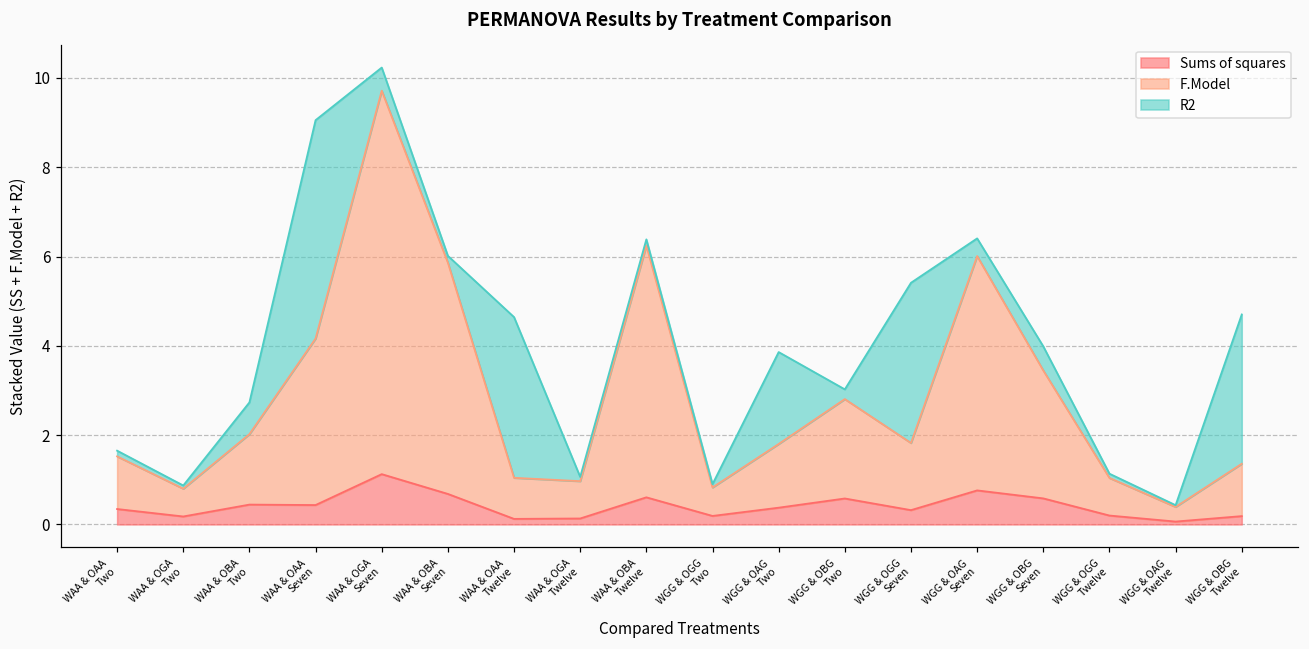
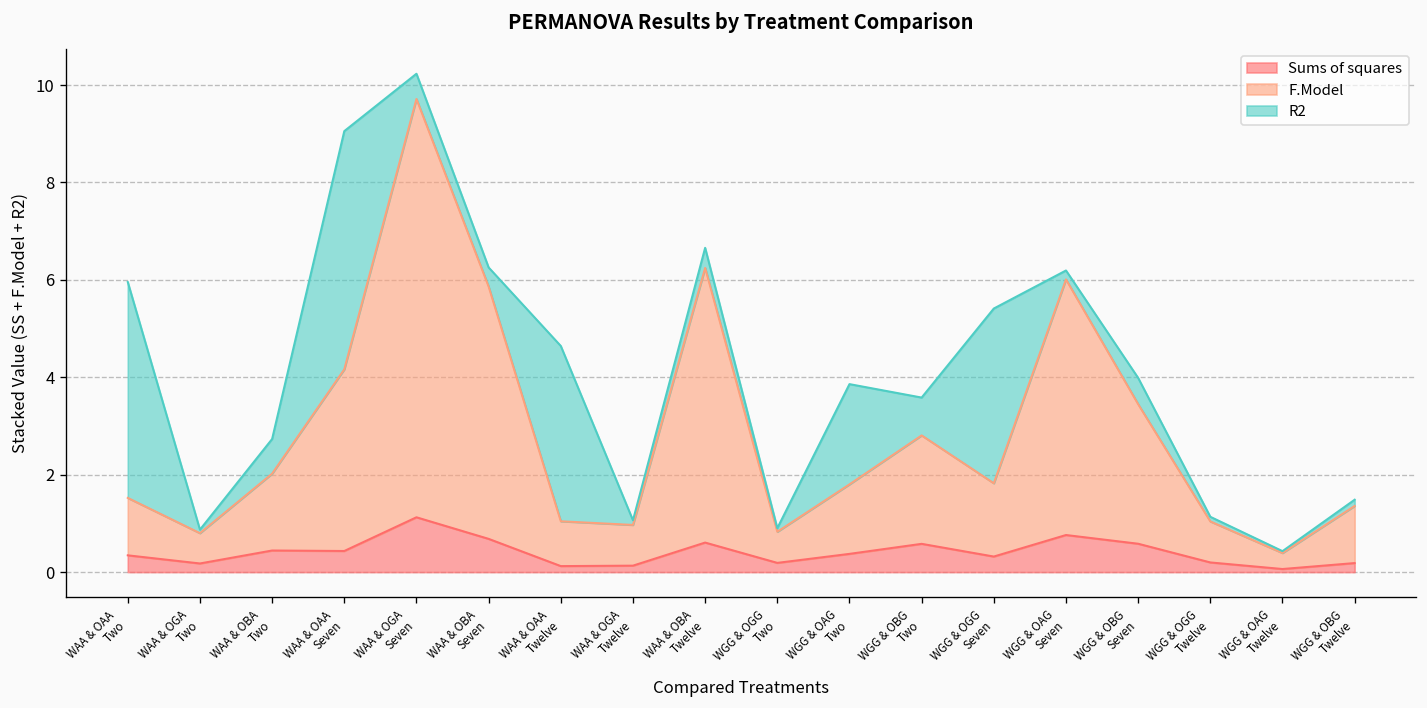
  {
    "R2": {
-     "WAA & OAA Two": 0.1,
+     "WAA & OAA Two": 4.4,
      "WAA & OGA Two": 0.1,
      "WAA & OBA Two": 0.7,
      "WAA & OAA Seven": 4.9,
      "WAA & OGA Seven": 0.5,
-     "WAA & OBA Seven": 0.2,
+     "WAA & OBA Seven": 0.4,
      "WAA & OAA Twelve": 3.6,
      "WAA & OGA Twelve": 0.1,
-     "WAA & OBA Twelve": 0.1,
+     "WAA & OBA Twelve": 0.4,
      "WGG & OGG Two": 0.1,
      "WGG & OAG Two": 2.1,
-     "WGG & OBG Two": 0.2,
+     "WGG & OBG Two": 0.8,
      "WGG & OGG Seven": 3.6,
-     "WGG & OAG Seven": 0.4,
+     "WGG & OAG Seven": 0.2,
      "WGG & OBG Seven": 0.5,
      "WGG & OGG Twelve": 0.1,
-     "WGG & OBG Twelve": 3.3
+     "WGG & OBG Twelve": 0.1
    }
  }
